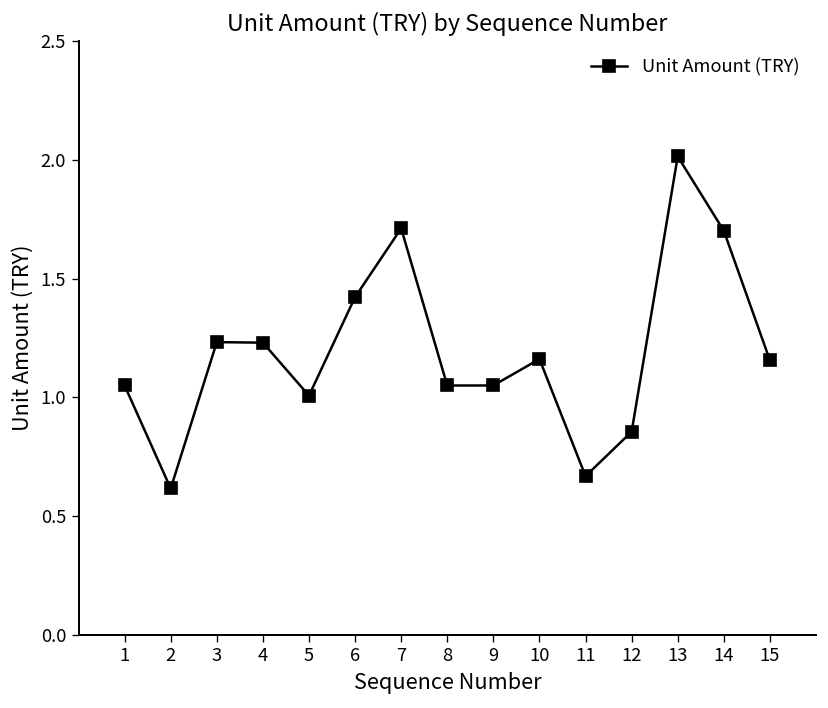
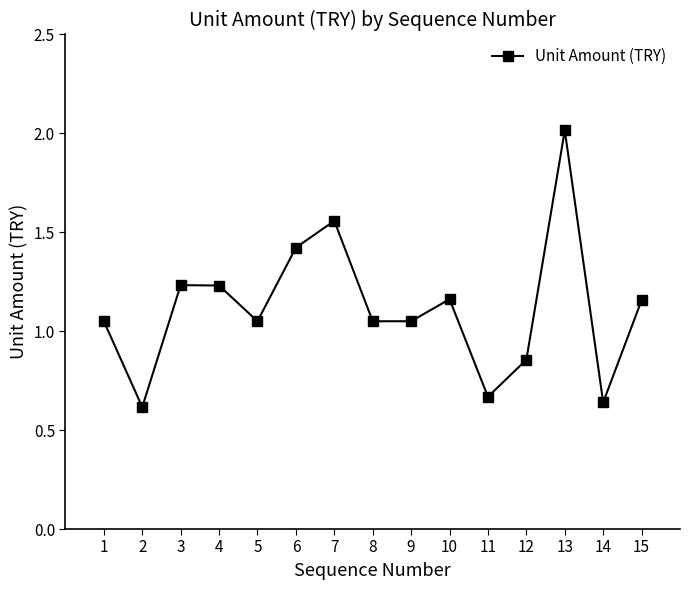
  {
    "1": 1.05,
    "2": 0.62,
    "3": 1.23,
    "4": 1.23,
-   "5": 1.01,
+   "5": 1.05,
    "6": 1.42,
-   "7": 1.71,
+   "7": 1.56,
    "8": 1.05,
    "9": 1.05,
    "10": 1.16,
    "11": 0.67,
    "12": 0.86,
    "13": 2.02,
-   "14": 1.70,
+   "14": 0.64,
    "15": 1.16
  }
